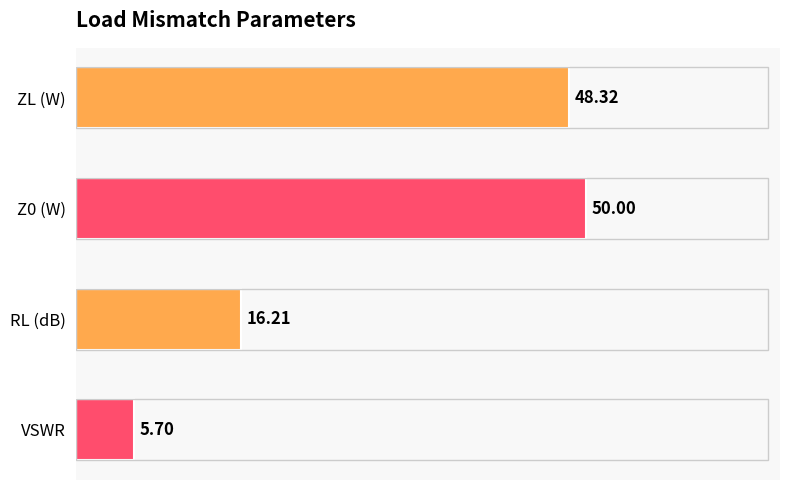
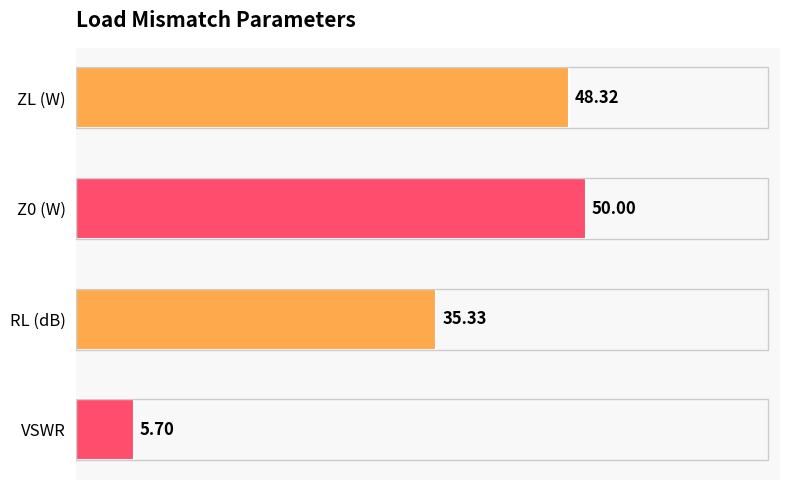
  {
    "ZL (W)": 48.32,
    "Z0 (W)": 50.00,
-   "RL (dB)": 16.21,
+   "RL (dB)": 35.33,
    "VSWR": 5.70
  }
